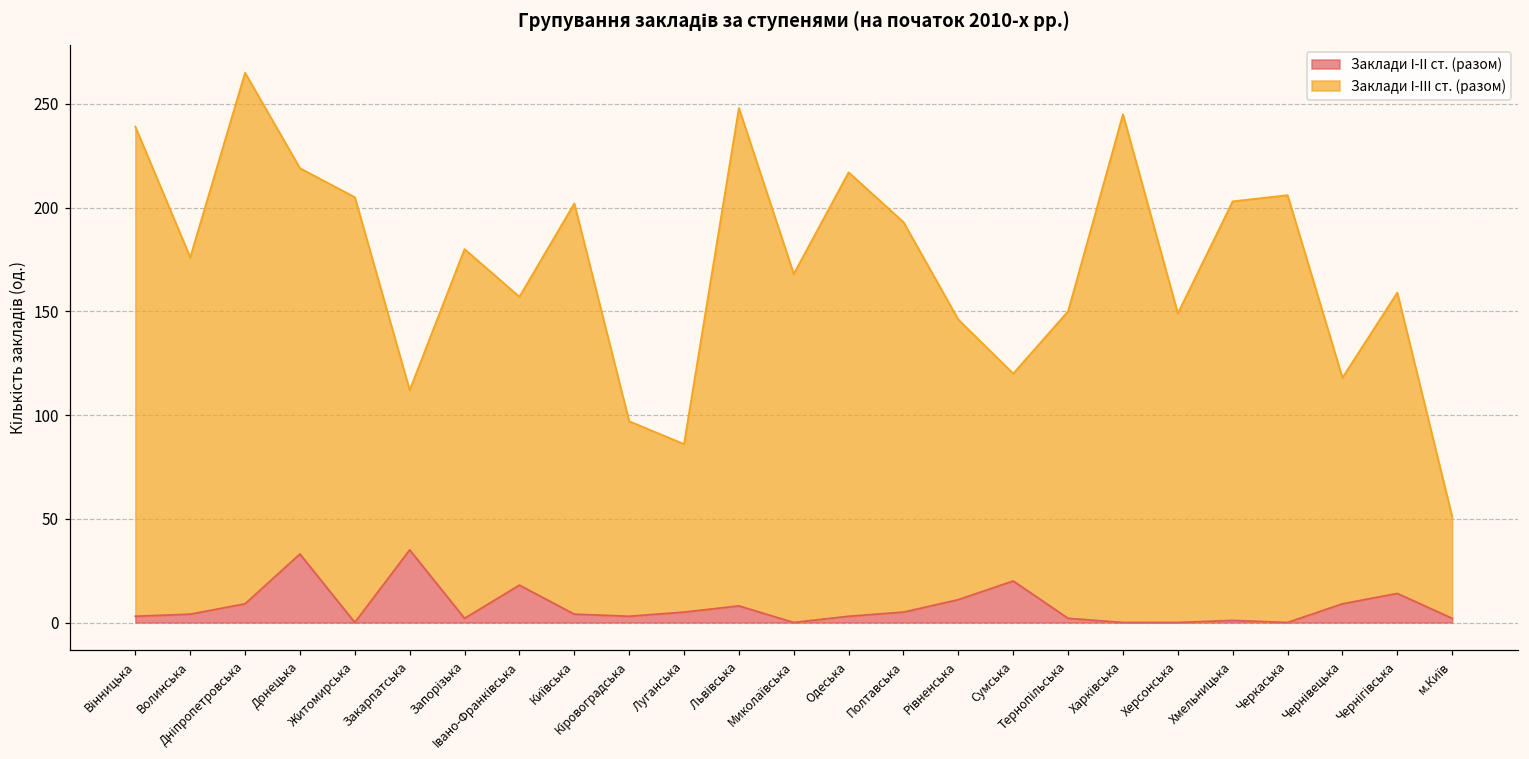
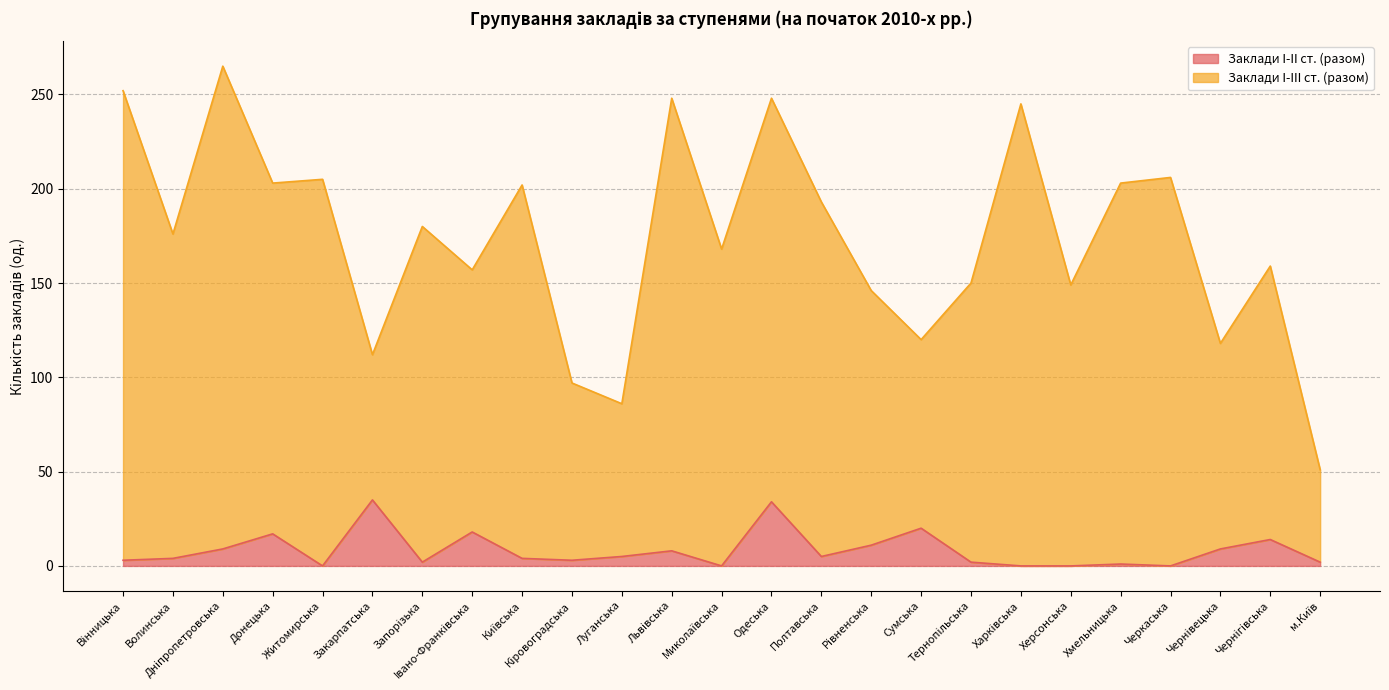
  {
    "Заклади І-ІІ ст. (разом)": {
      "Вінницька": 3,
      "Волинська": 4,
      "Дніпропетровська": 9,
-     "Донецька": 33,
+     "Донецька": 17,
      "Житомирська": 0,
      "Закарпатська": 35,
      "Запорізька": 2,
      "Івано-Франківська": 18,
      "Київська": 4,
      "Кіровоградська": 3,
      "Луганська": 5,
      "Львівська": 8,
      "Миколаївська": 0,
-     "Одеська": 3,
+     "Одеська": 34,
      "Полтавська": 5,
      "Рівненська": 11,
      "Сумська": 20,
      "Тернопільська": 2,
      "Харківська": 0,
      "Херсонська": 0,
      "Хмельницька": 1,
      "Черкаська": 0,
      "Чернівецька": 9,
      "Чернігівська": 14,
      "м.Київ": 2
    },
    "Заклади І-ІІІ ст. (разом)": {
-     "Вінницька": 236,
+     "Вінницька": 249,
      "Волинська": 172,
      "Дніпропетровська": 256,
      "Донецька": 186,
      "Житомирська": 205,
      "Закарпатська": 77,
      "Запорізька": 178,
      "Івано-Франківська": 139,
      "Київська": 198,
      "Кіровоградська": 94,
      "Луганська": 81,
      "Львівська": 240,
      "Миколаївська": 168,
      "Одеська": 214,
      "Полтавська": 188,
      "Рівненська": 135,
      "Сумська": 100,
      "Тернопільська": 148,
      "Харківська": 245,
      "Херсонська": 149,
      "Хмельницька": 202,
      "Черкаська": 206,
      "Чернівецька": 109,
      "Чернігівська": 145,
      "м.Київ": 49
    }
  }
